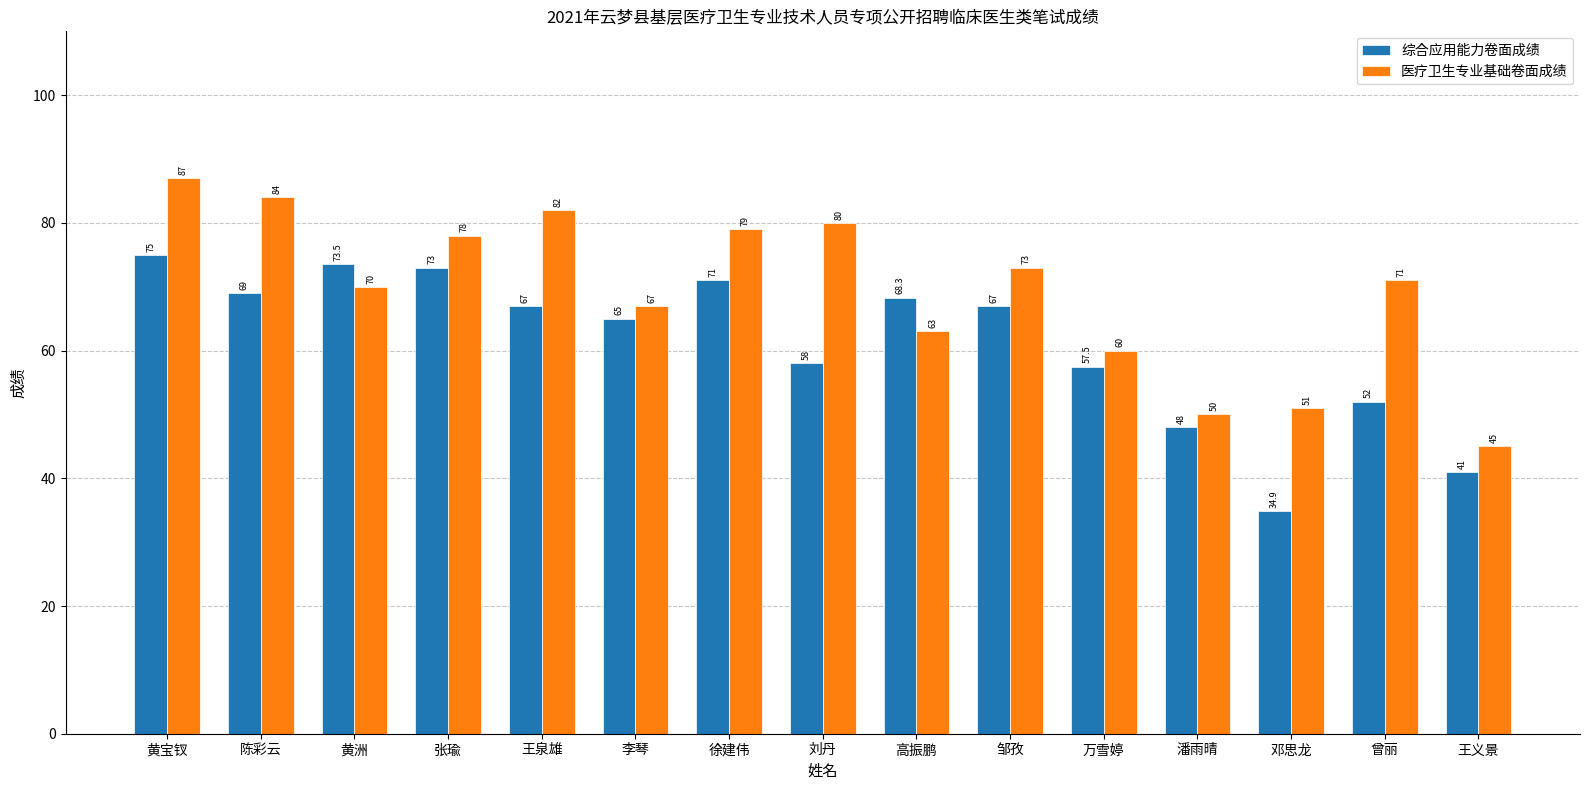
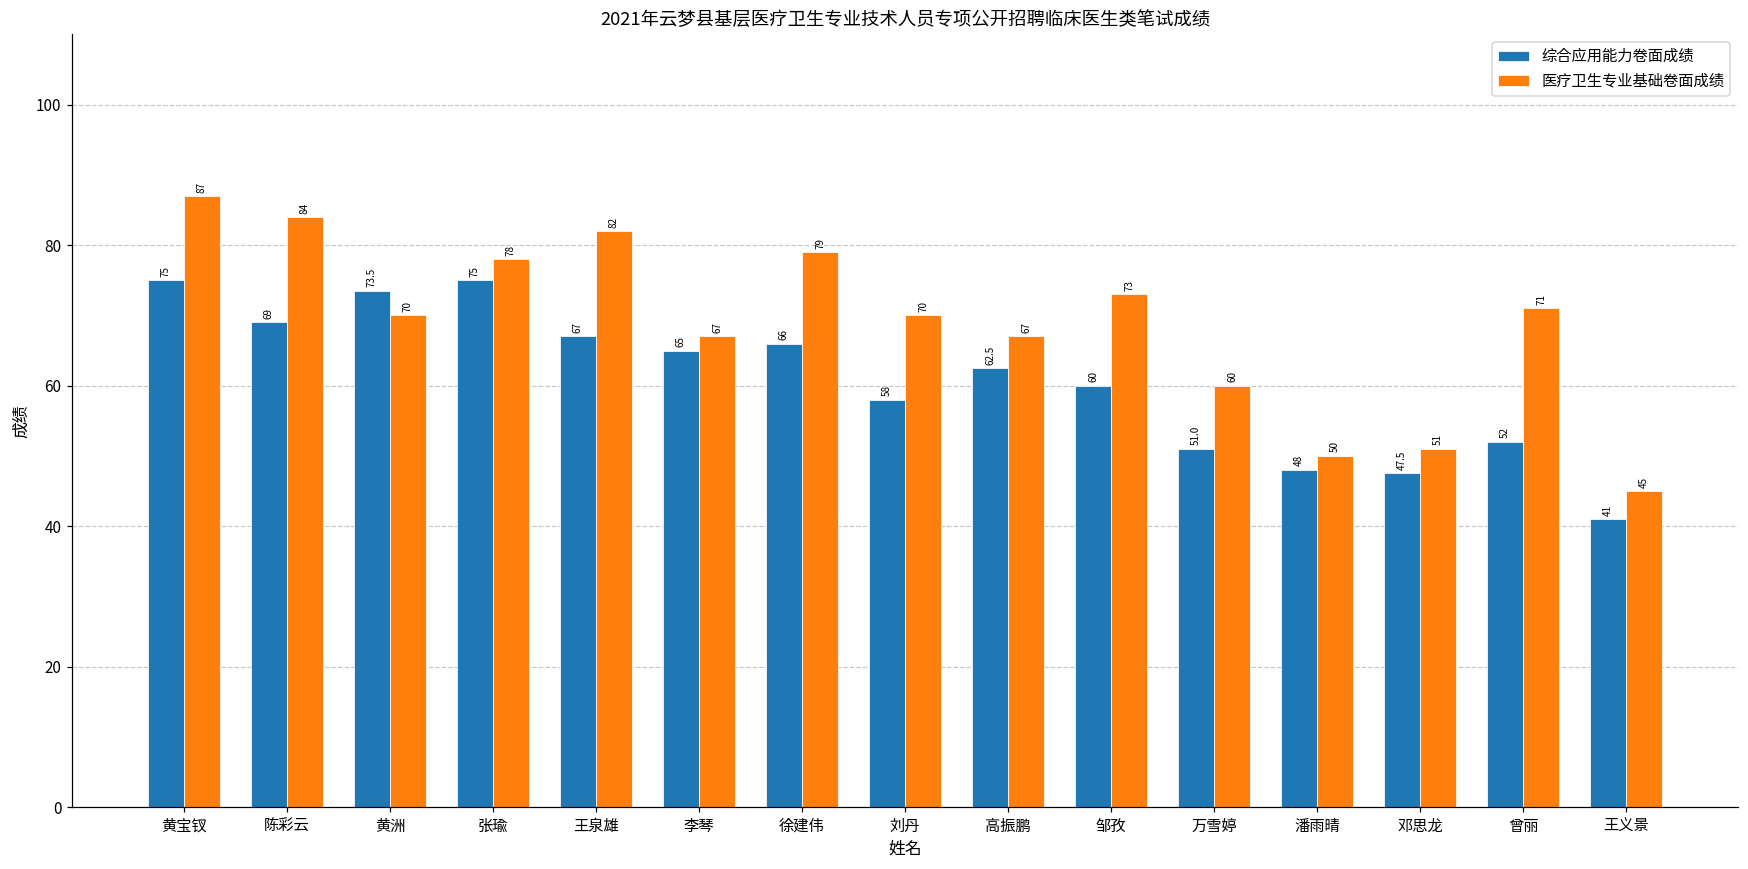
  {
    "综合应用能力卷面成绩": {
      "黄宝钗": 75,
      "陈彩云": 69,
      "黄洲": 73.5,
-     "张瑜": 73,
+     "张瑜": 75,
      "王泉雄": 67,
      "李琴": 65,
-     "徐建伟": 71,
+     "徐建伟": 66,
      "刘丹": 58,
-     "高振鹏": 68.3,
-     "邹孜": 67,
-     "万雪婷": 57.5,
+     "高振鹏": 62.5,
+     "邹孜": 60,
+     "万雪婷": 51.0,
      "潘雨晴": 48,
-     "邓思龙": 34.9,
+     "邓思龙": 47.5,
      "曾丽": 52,
      "王义景": 41
    },
    "医疗卫生专业基础卷面成绩": {
      "黄宝钗": 87,
      "陈彩云": 84,
      "黄洲": 70,
      "张瑜": 78,
      "王泉雄": 82,
      "李琴": 67,
      "徐建伟": 79,
-     "刘丹": 80,
-     "高振鹏": 63,
+     "刘丹": 70,
+     "高振鹏": 67,
      "邹孜": 73,
      "万雪婷": 60,
      "潘雨晴": 50,
      "邓思龙": 51,
      "曾丽": 71,
      "王义景": 45
    }
  }
